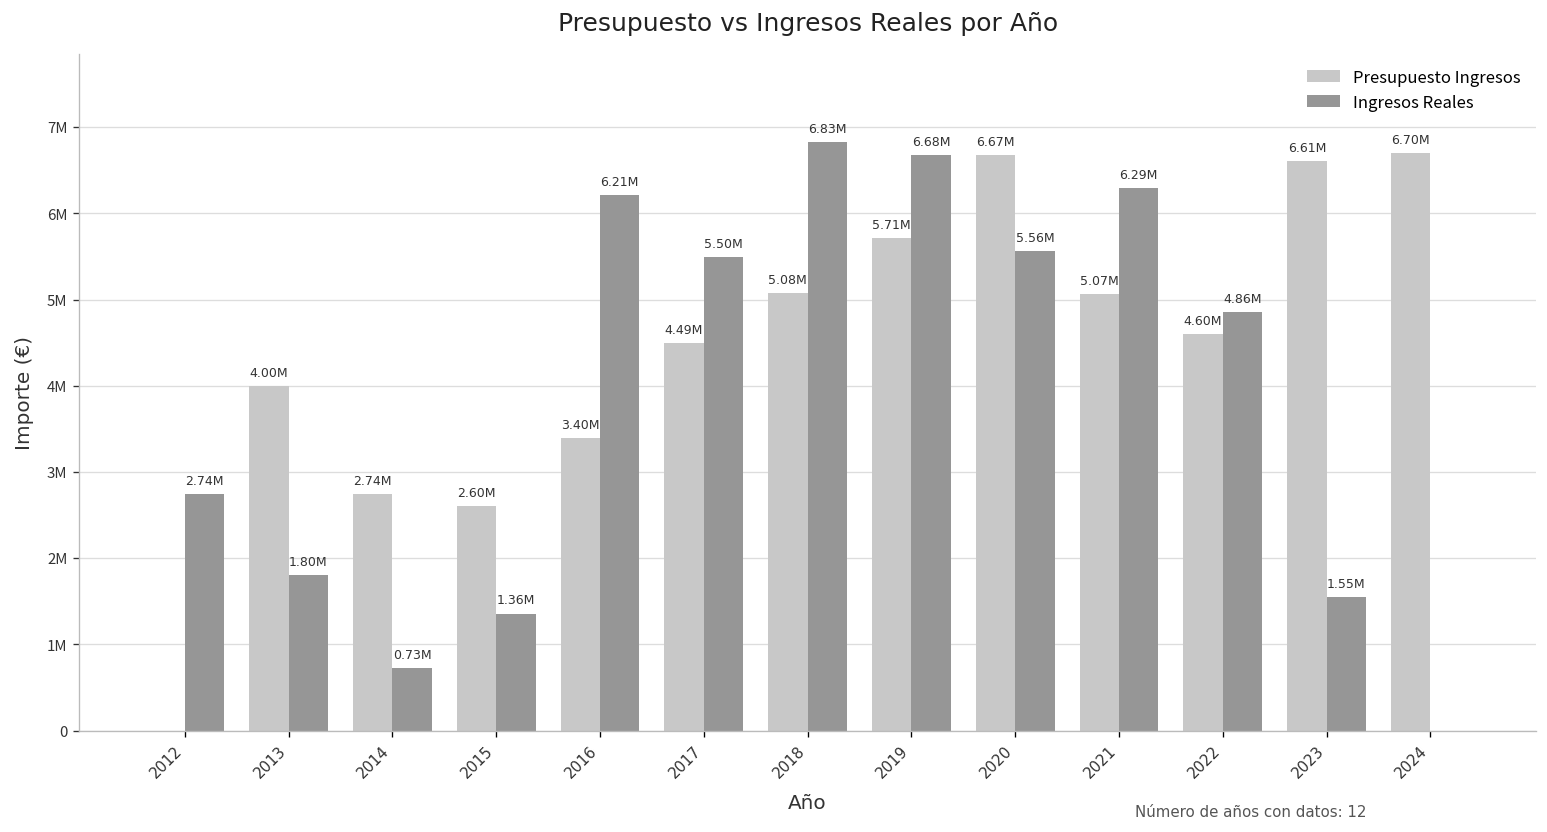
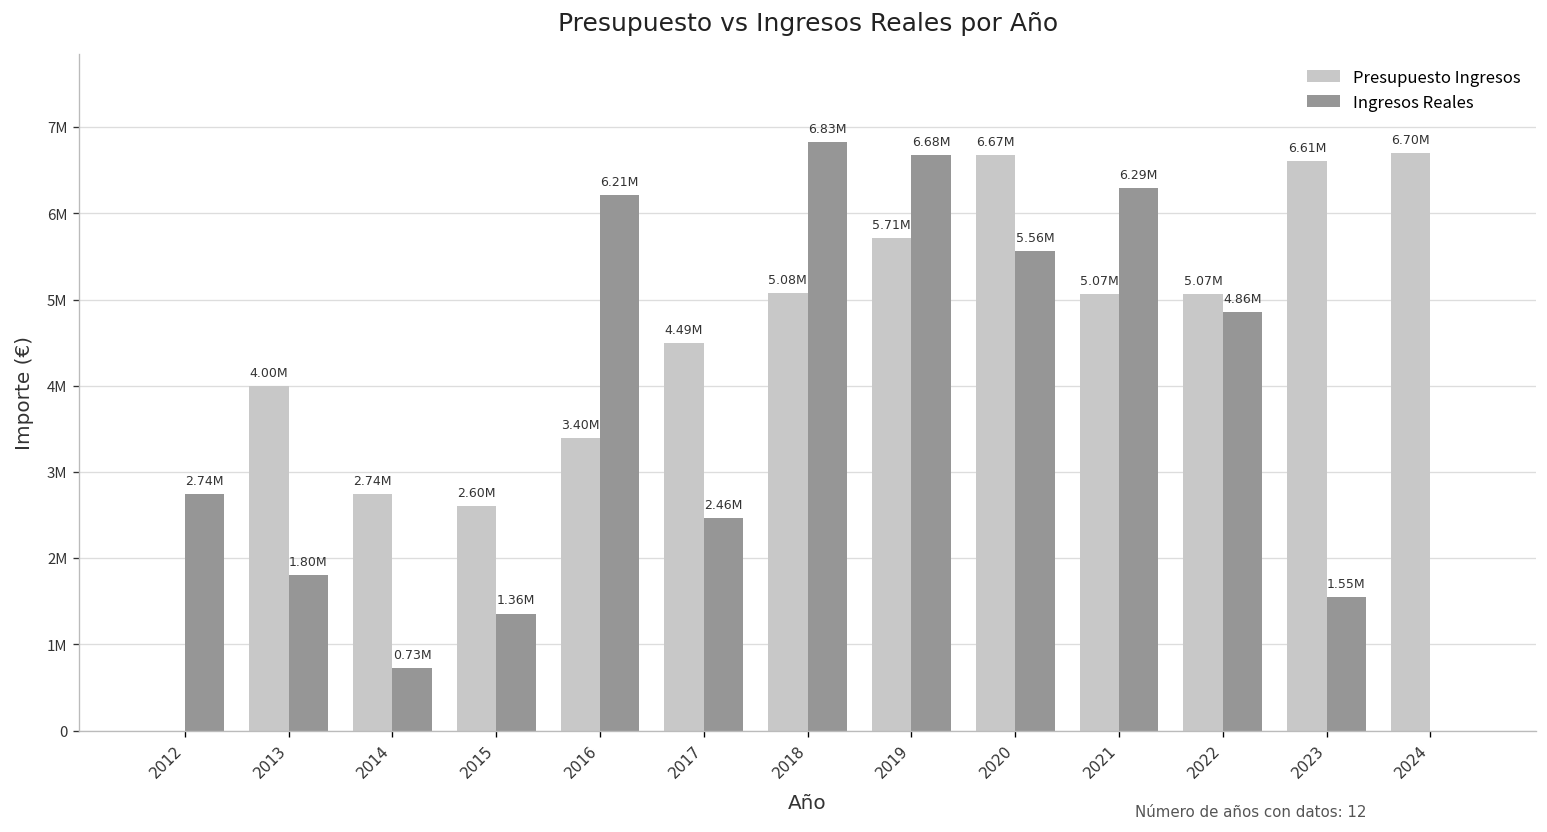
  {
    "Presupuesto Ingresos": {
      "2013": "4.00M",
      "2014": "2.74M",
      "2015": "2.60M",
      "2016": "3.40M",
      "2017": "4.49M",
      "2018": "5.08M",
      "2019": "5.71M",
      "2020": "6.67M",
      "2021": "5.07M",
-     "2022": "4.60M",
+     "2022": "5.07M",
      "2023": "6.61M",
      "2024": "6.70M"
    },
    "Ingresos Reales": {
      "2012": "2.74M",
      "2013": "1.80M",
      "2014": "0.73M",
      "2015": "1.36M",
      "2016": "6.21M",
-     "2017": "5.50M",
+     "2017": "2.46M",
      "2018": "6.83M",
      "2019": "6.68M",
      "2020": "5.56M",
      "2021": "6.29M",
      "2022": "4.86M",
      "2023": "1.55M"
    }
  }
